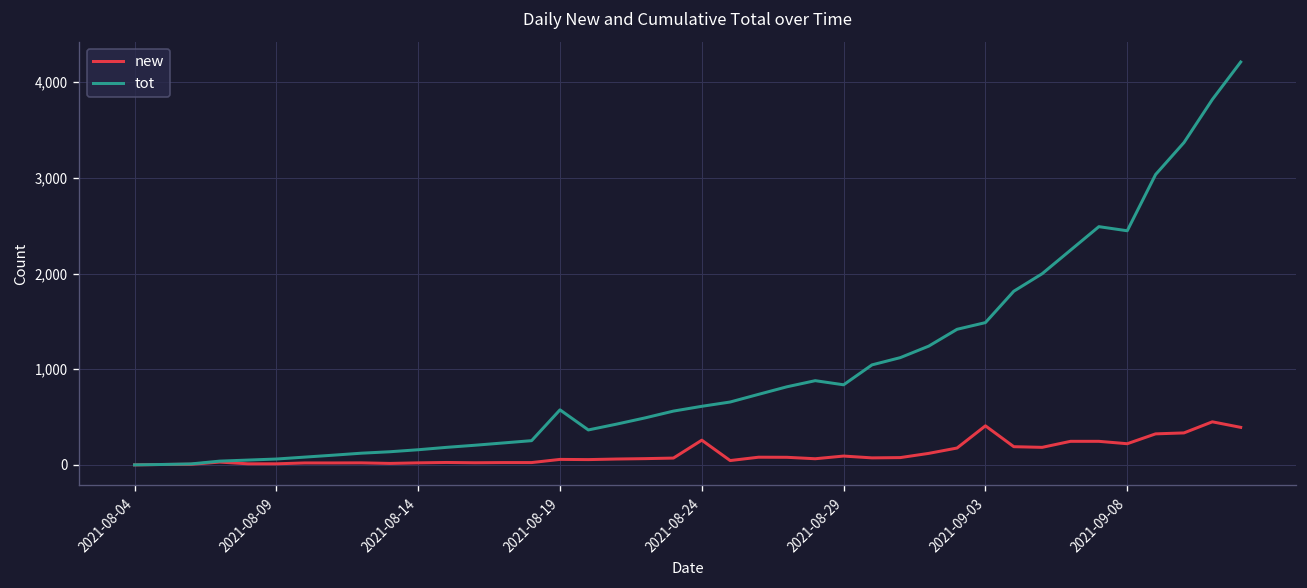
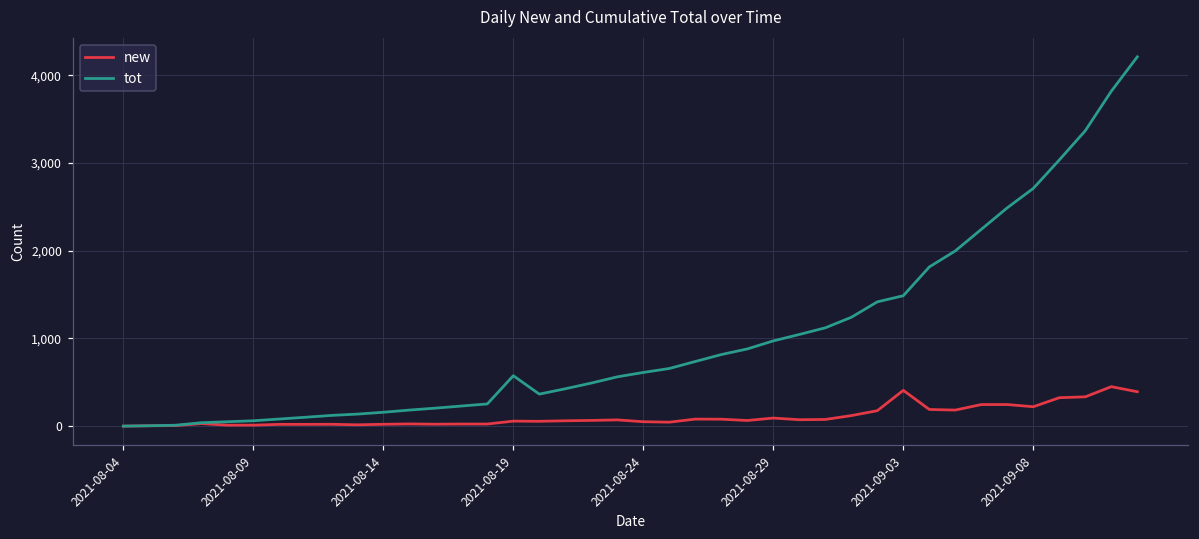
  {
    "new": {
      "2021-08-09": "0",
      "2021-08-14": "0",
      "2021-08-19": "100",
-     "2021-08-24": "300",
+     "2021-08-24": "100",
      "2021-08-29": "100",
      "2021-09-03": "400",
      "2021-09-08": "200"
    },
    "tot": {
      "2021-08-09": "100",
      "2021-08-14": "200",
      "2021-08-19": "600",
      "2021-08-24": "600",
-     "2021-08-29": "800",
+     "2021-08-29": "1,000",
      "2021-09-03": "1,500",
-     "2021-09-08": "2,400"
+     "2021-09-08": "2,700"
    }
  }
